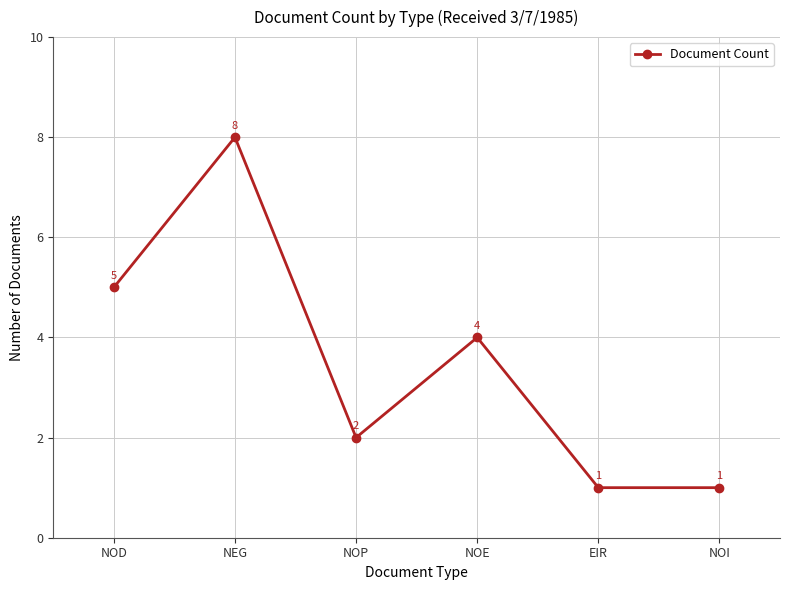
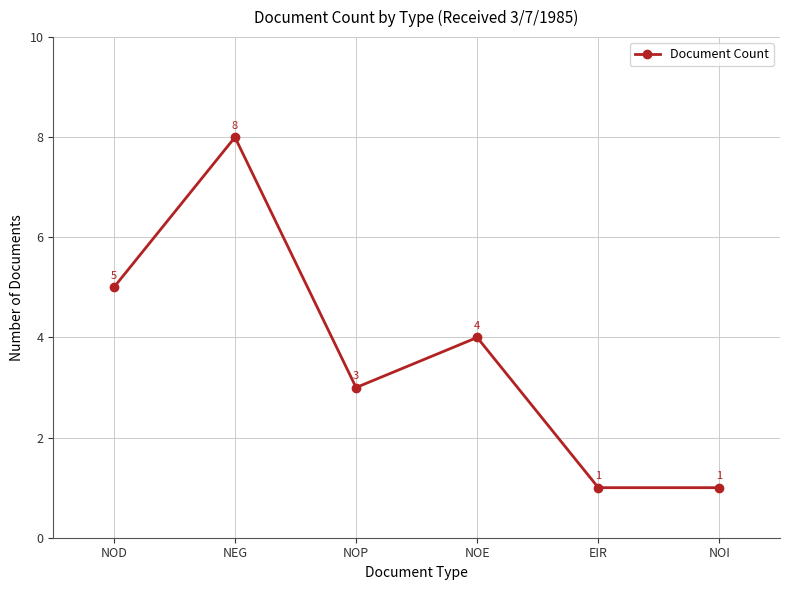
  {
    "NOD": 5,
    "NEG": 8,
-   "NOP": 2,
+   "NOP": 3,
    "NOE": 4,
    "EIR": 1,
    "NOI": 1
  }
